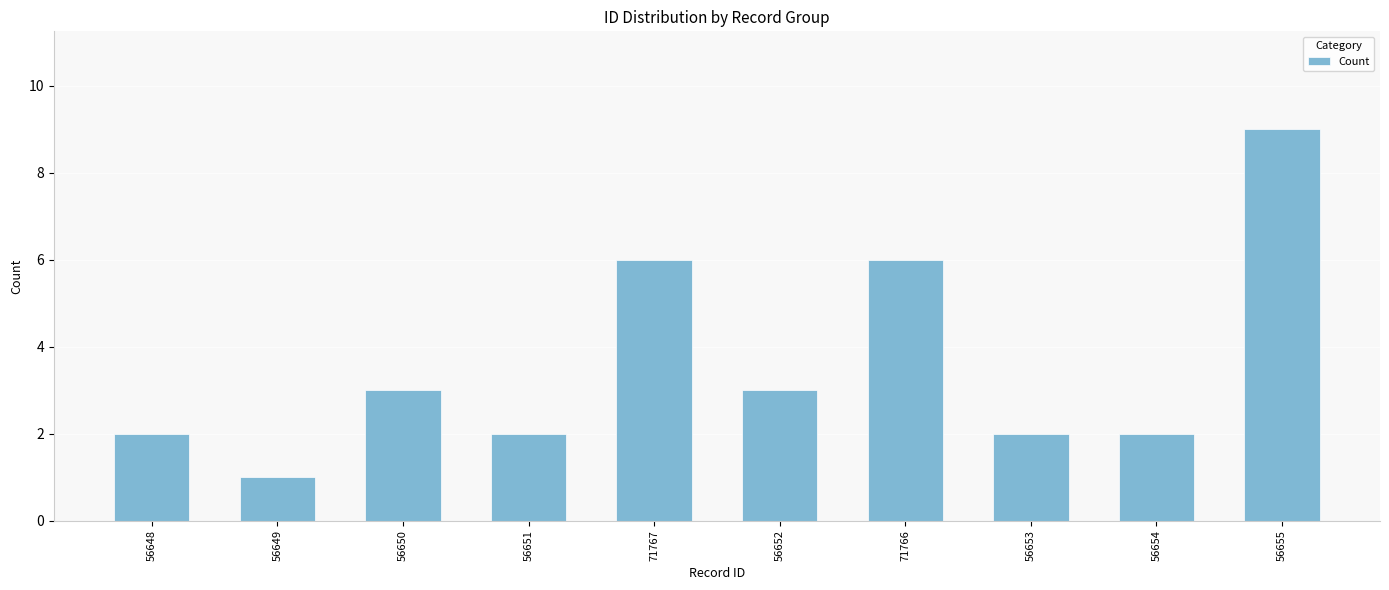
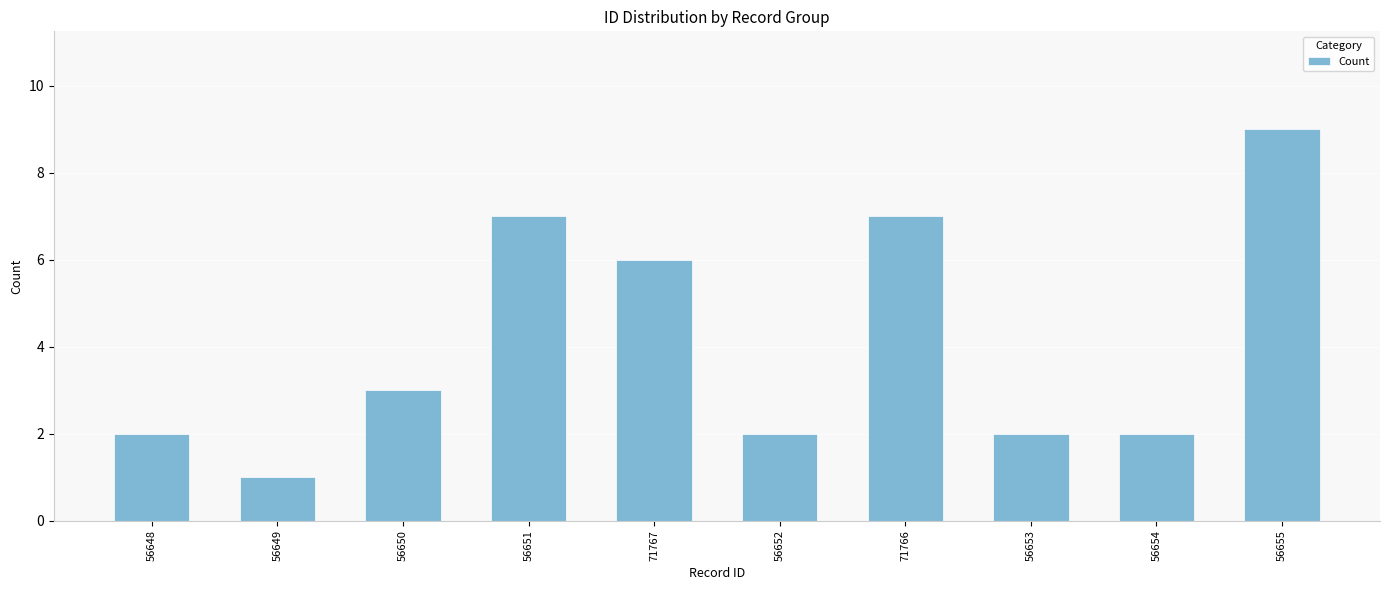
  {
    "56648": 2,
    "56649": 1,
    "56650": 3,
-   "56651": 2,
+   "56651": 7,
    "71767": 6,
-   "56652": 3,
-   "71766": 6,
+   "56652": 2,
+   "71766": 7,
    "56653": 2,
    "56654": 2,
    "56655": 9
  }
